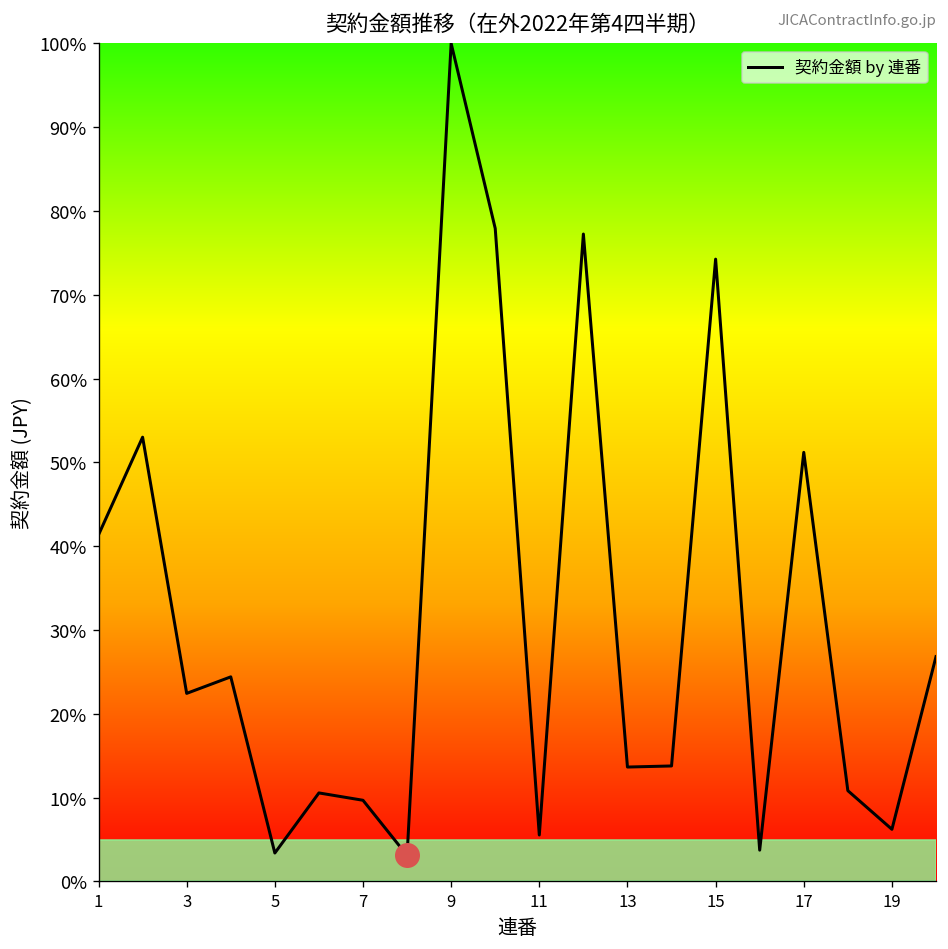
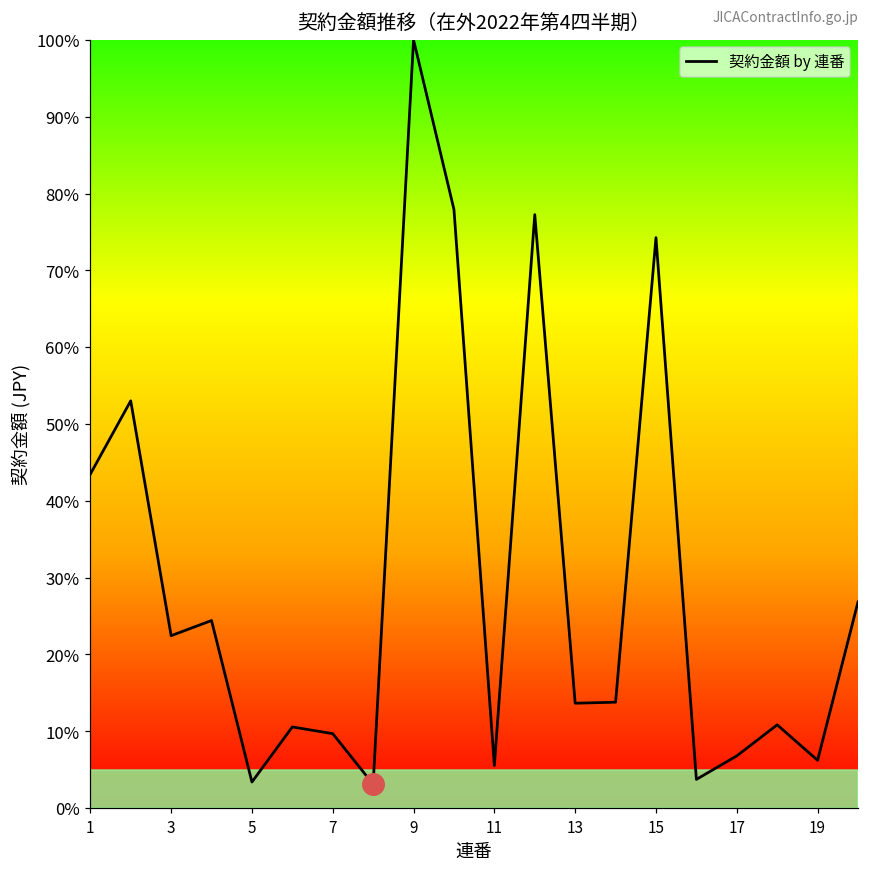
  {
    "契約金額 by 連番": {
-     "1": "41%",
+     "1": "43%",
      "3": "22%",
      "7": "10%",
      "9": "100%",
      "11": "6%",
      "13": "14%",
      "15": "74%",
-     "17": "51%",
+     "17": "7%",
      "19": "6%"
    }
  }
